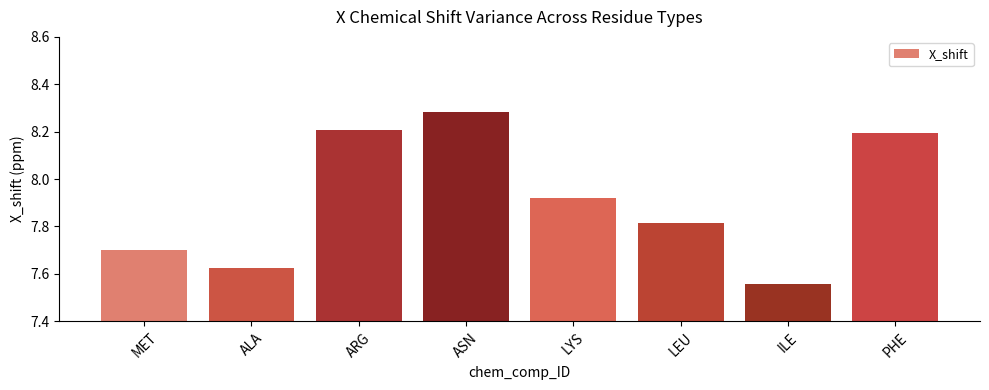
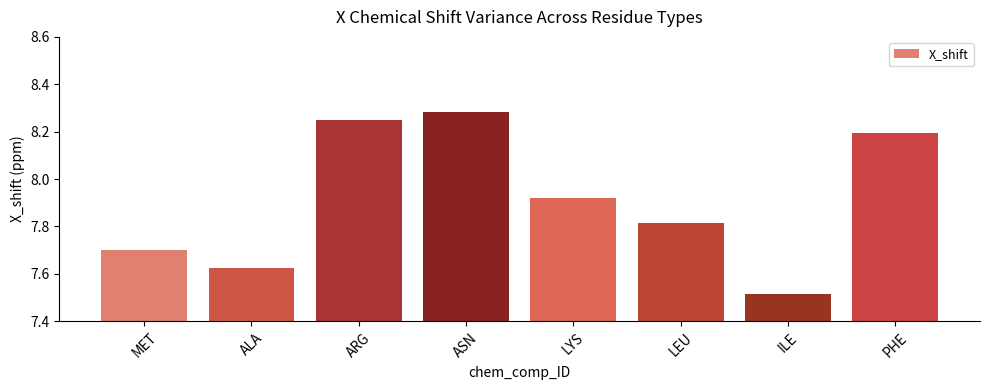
  {
    "MET": 7.70,
    "ALA": 7.62,
-   "ARG": 8.21,
+   "ARG": 8.25,
    "ASN": 8.28,
    "LYS": 7.92,
    "LEU": 7.81,
-   "ILE": 7.56,
+   "ILE": 7.52,
    "PHE": 8.20
  }
